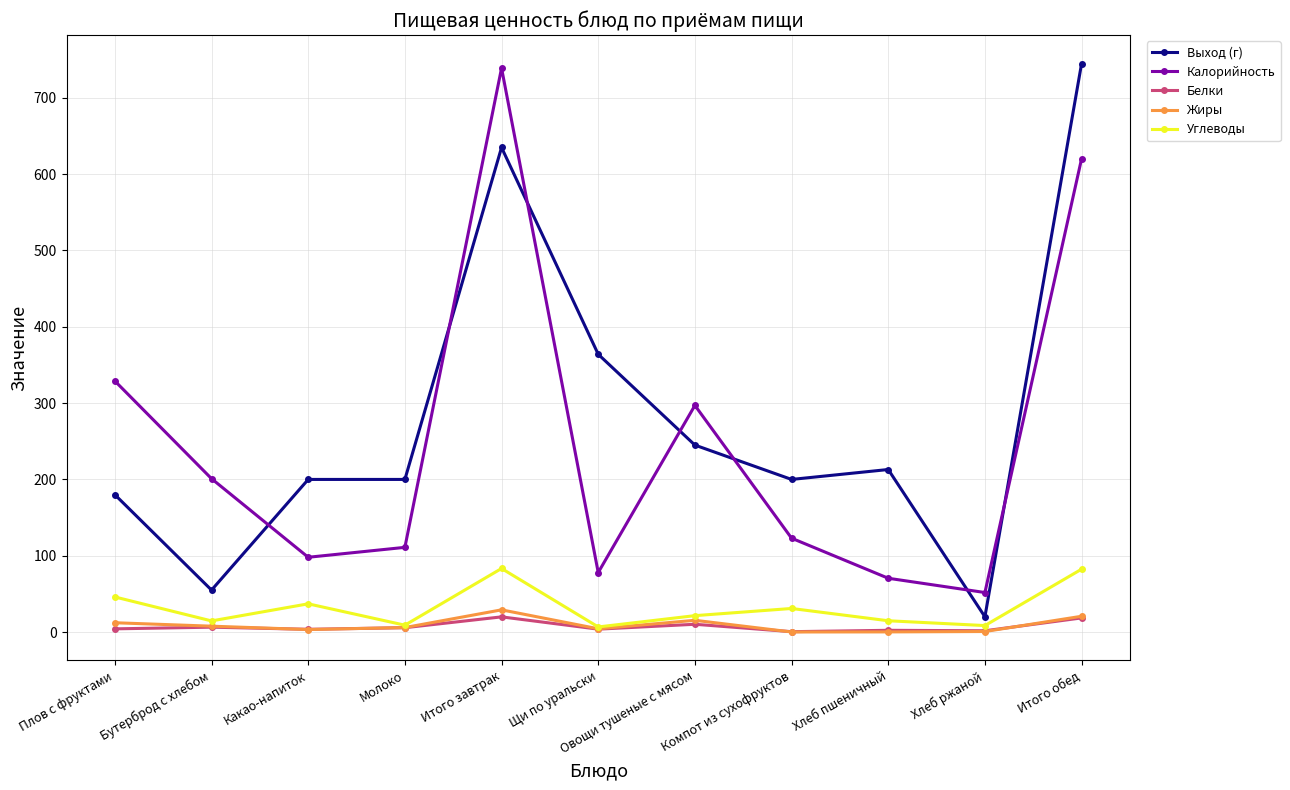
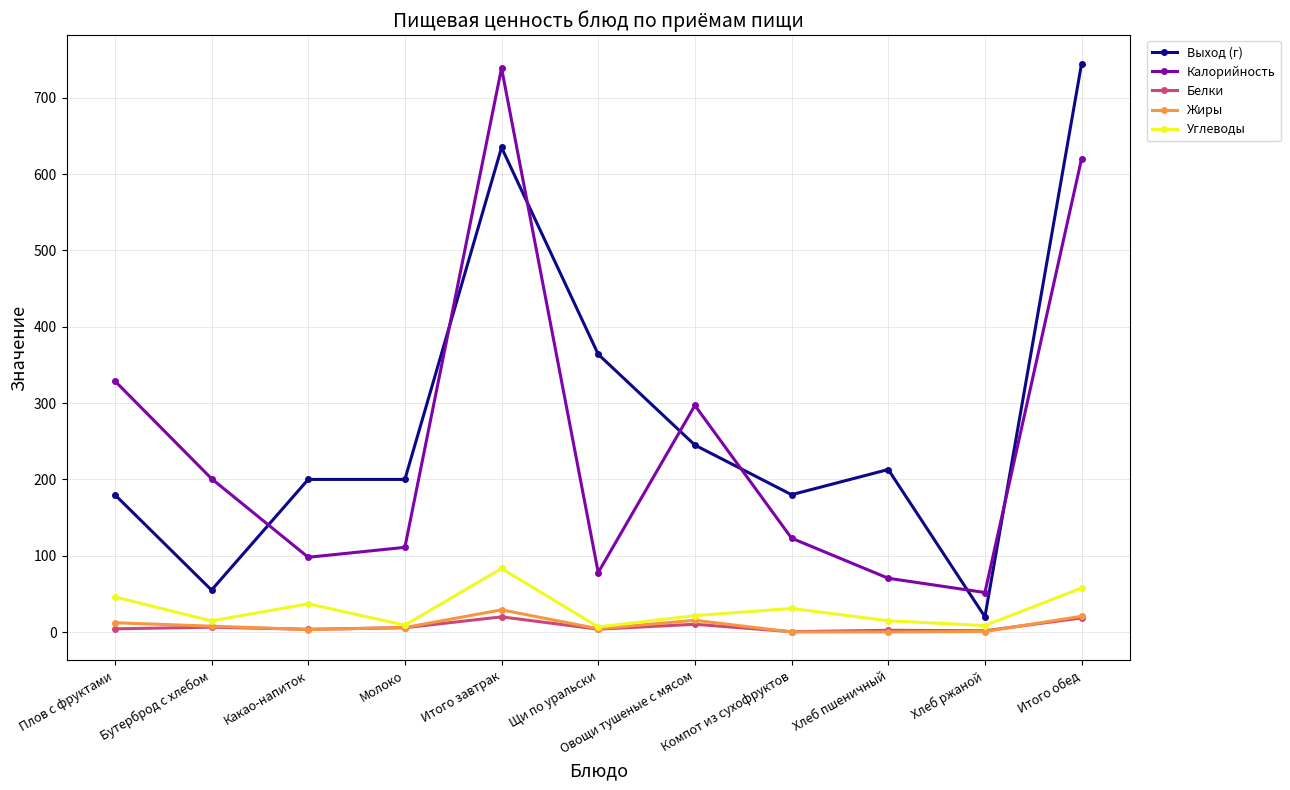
  {
    "Выход (г)": {
      "Плов с фруктами": 180,
      "Бутерброд с хлебом": 60,
      "Какао-напиток": 200,
      "Молоко": 200,
      "Итого завтрак": 640,
      "Щи по уральски": 360,
      "Овощи тушеные с мясом": 250,
-     "Компот из сухофруктов": 200,
+     "Компот из сухофруктов": 180,
      "Хлеб пшеничный": 210,
      "Хлеб ржаной": 20,
      "Итого обед": 750
    },
    "Калорийность": {
      "Плов с фруктами": 330,
      "Бутерброд с хлебом": 200,
      "Какао-напиток": 100,
      "Молоко": 110,
      "Итого завтрак": 740,
      "Щи по уральски": 80,
      "Овощи тушеные с мясом": 300,
      "Компот из сухофруктов": 120,
      "Хлеб пшеничный": 70,
      "Хлеб ржаной": 50,
      "Итого обед": 620
    },
    "Белки": {
      "Плов с фруктами": 0,
      "Итого завтрак": 20,
      "Овощи тушеные с мясом": 10
    },
    "Жиры": {
      "Плов с фруктами": 10,
      "Итого завтрак": 30,
      "Овощи тушеные с мясом": 20
    },
    "Углеводы": {
      "Плов с фруктами": 50,
      "Бутерброд с хлебом": 10,
      "Какао-напиток": 40,
      "Итого завтрак": 80,
      "Овощи тушеные с мясом": 20,
      "Компот из сухофруктов": 30,
      "Хлеб пшеничный": 10,
      "Хлеб ржаной": 10,
-     "Итого обед": 80
+     "Итого обед": 60
    }
  }
